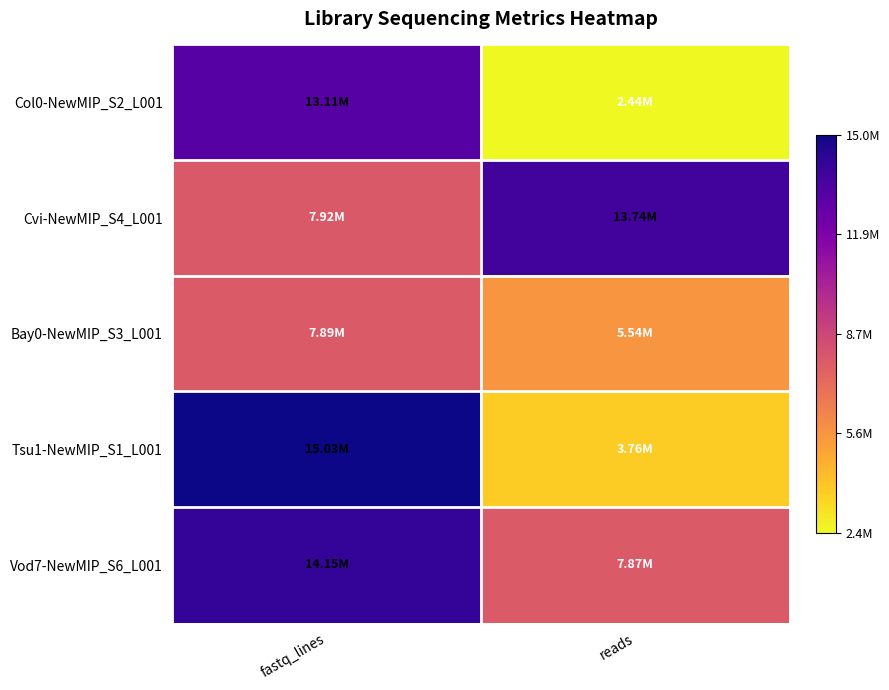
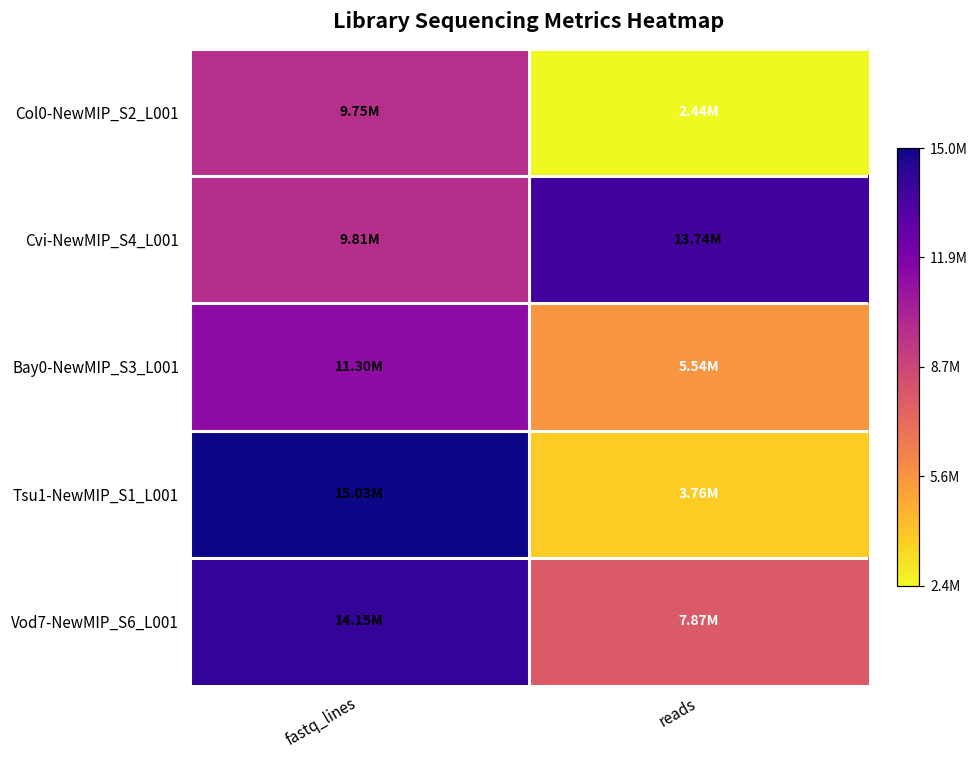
  {
    "Col0-NewMIP_S2_L001": {
-     "fastq_lines": "13.11M",
+     "fastq_lines": "9.75M",
      "reads": "2.44M"
    },
    "Cvi-NewMIP_S4_L001": {
-     "fastq_lines": "7.92M",
+     "fastq_lines": "9.81M",
      "reads": "13.74M"
    },
    "Bay0-NewMIP_S3_L001": {
-     "fastq_lines": "7.89M",
+     "fastq_lines": "11.30M",
      "reads": "5.54M"
    },
    "Tsu1-NewMIP_S1_L001": {
      "fastq_lines": "15.03M",
      "reads": "3.76M"
    },
    "Vod7-NewMIP_S6_L001": {
      "fastq_lines": "14.15M",
      "reads": "7.87M"
    }
  }
